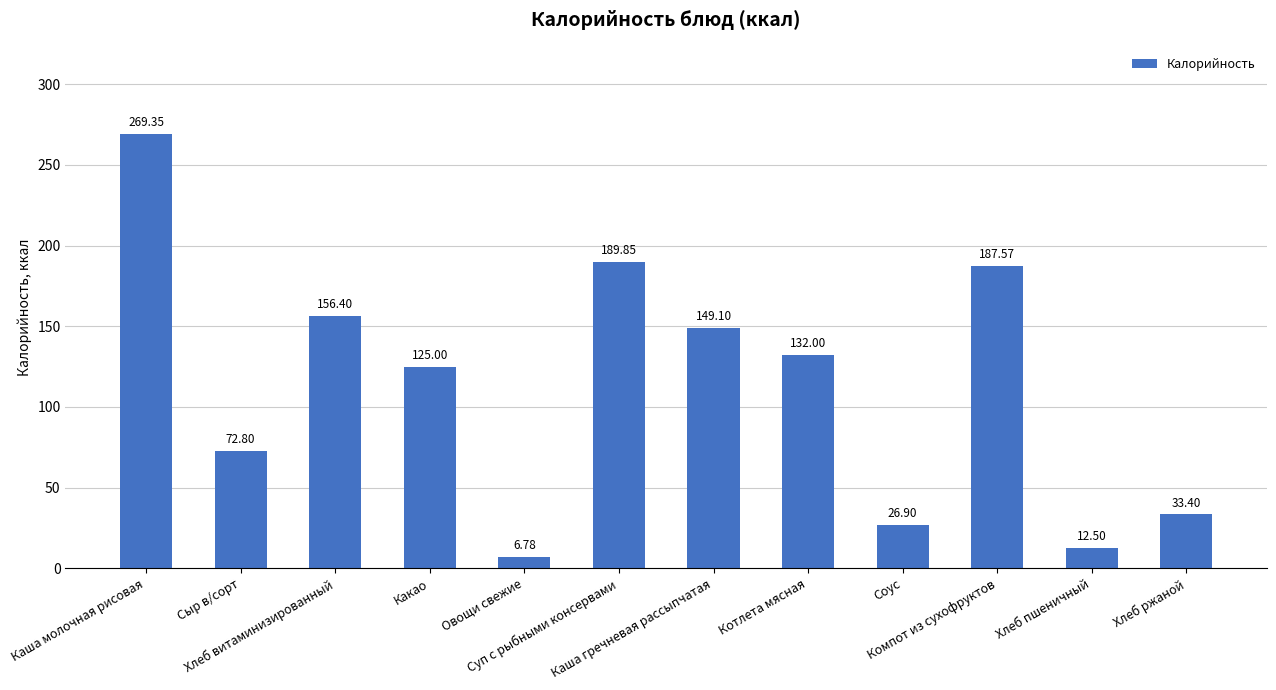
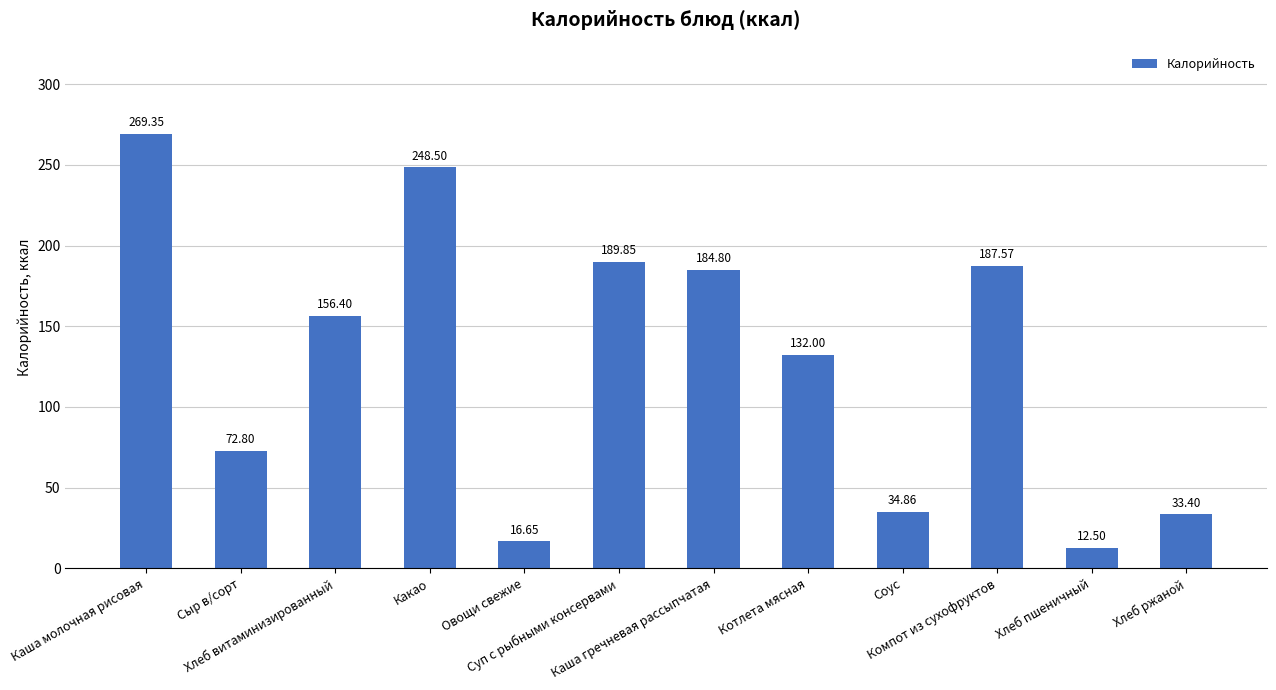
  {
    "Каша молочная рисовая": 269.35,
    "Сыр в/сорт": 72.80,
    "Хлеб витаминизированный": 156.40,
-   "Какао": 125.00,
-   "Овощи свежие": 6.78,
+   "Какао": 248.50,
+   "Овощи свежие": 16.65,
    "Суп с рыбными консервами": 189.85,
-   "Каша гречневая рассыпчатая": 149.10,
+   "Каша гречневая рассыпчатая": 184.80,
    "Котлета мясная": 132.00,
-   "Соус": 26.90,
+   "Соус": 34.86,
    "Компот из сухофруктов": 187.57,
    "Хлеб пшеничный": 12.50,
    "Хлеб ржаной": 33.40
  }
